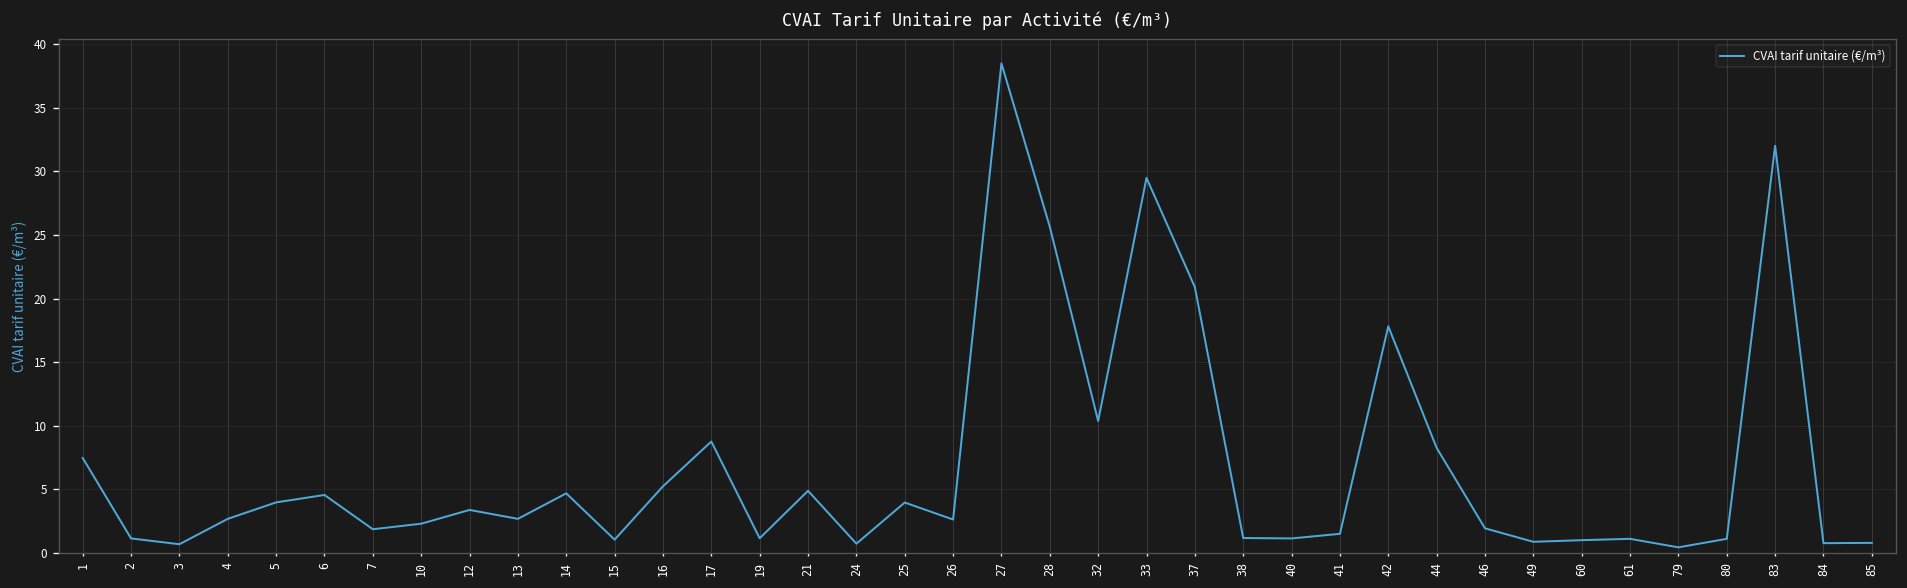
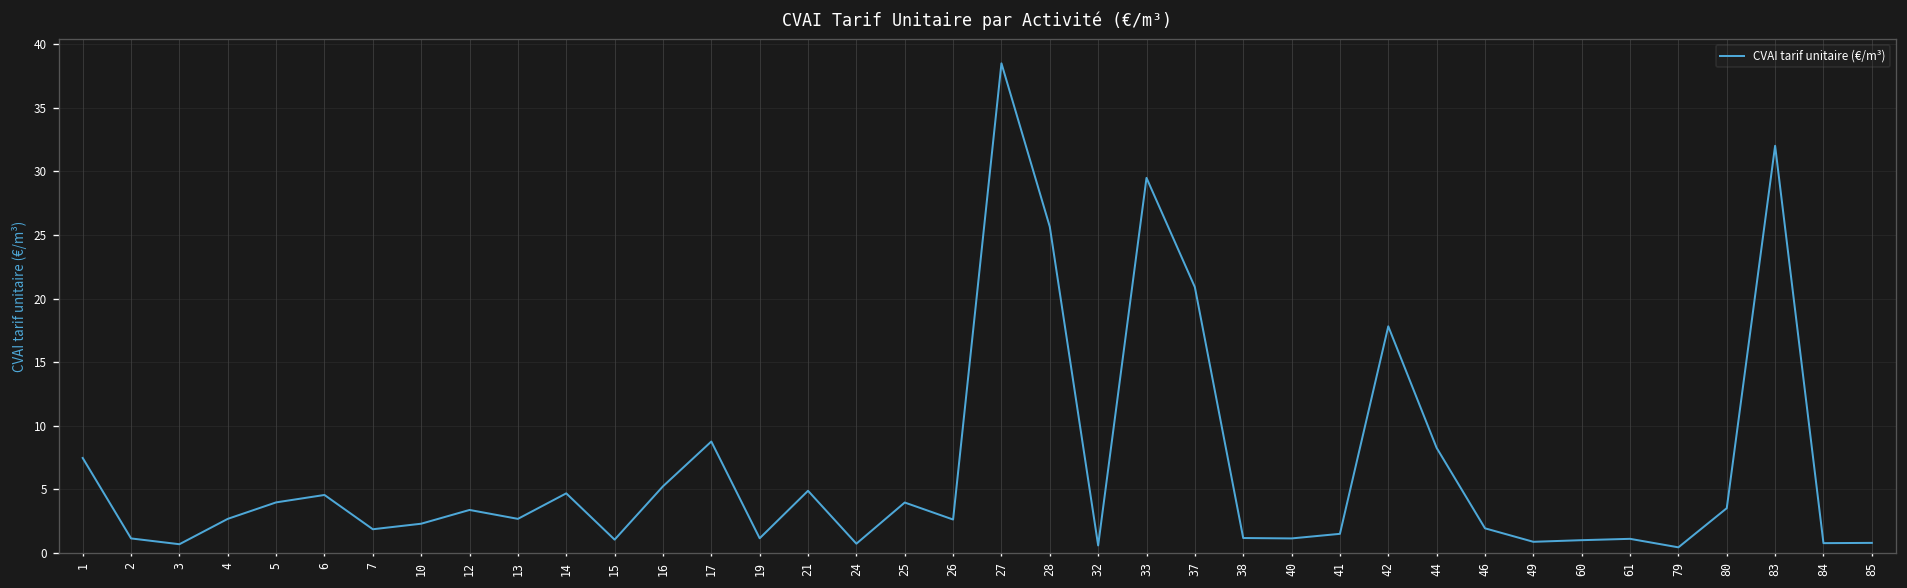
  {
    "1": 7.5,
    "2": 1.1,
    "3": 0.7,
    "4": 2.7,
    "5": 4.0,
    "6": 4.5,
    "7": 1.8,
    "10": 2.3,
    "12": 3.4,
    "13": 2.7,
    "14": 4.7,
    "15": 1.0,
    "16": 5.2,
    "17": 8.7,
    "19": 1.1,
    "21": 4.9,
    "24": 0.7,
    "25": 3.9,
    "26": 2.6,
    "27": 38.5,
    "28": 25.6,
-   "32": 10.4,
+   "32": 0.6,
    "33": 29.5,
    "37": 20.9,
    "38": 1.2,
    "40": 1.1,
    "41": 1.5,
    "42": 17.8,
    "44": 8.3,
    "46": 1.9,
    "49": 0.9,
    "60": 1.0,
    "61": 1.1,
    "79": 0.4,
-   "80": 1.1,
+   "80": 3.5,
    "83": 32.0,
    "84": 0.8,
    "85": 0.8
  }
